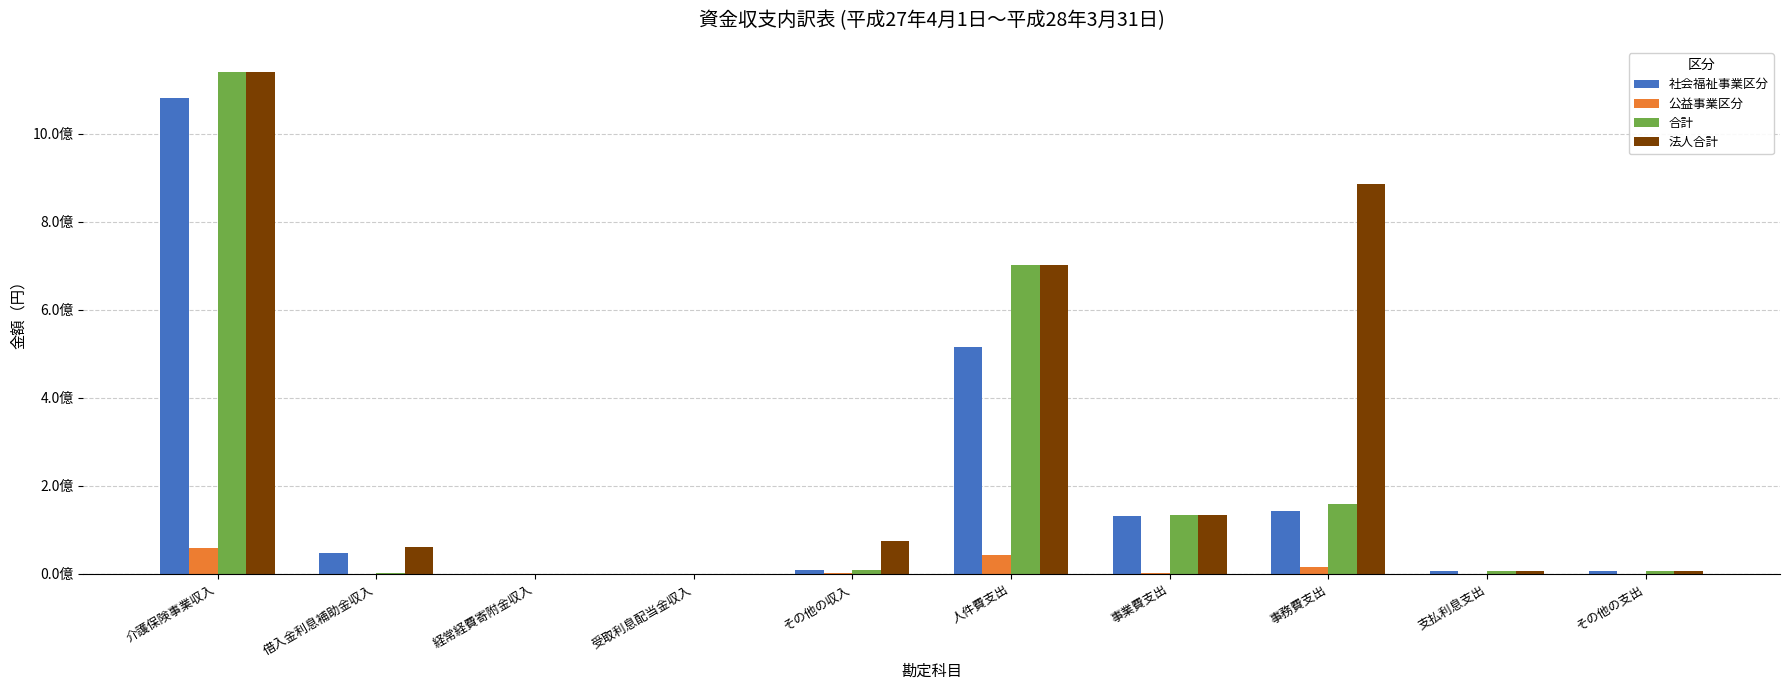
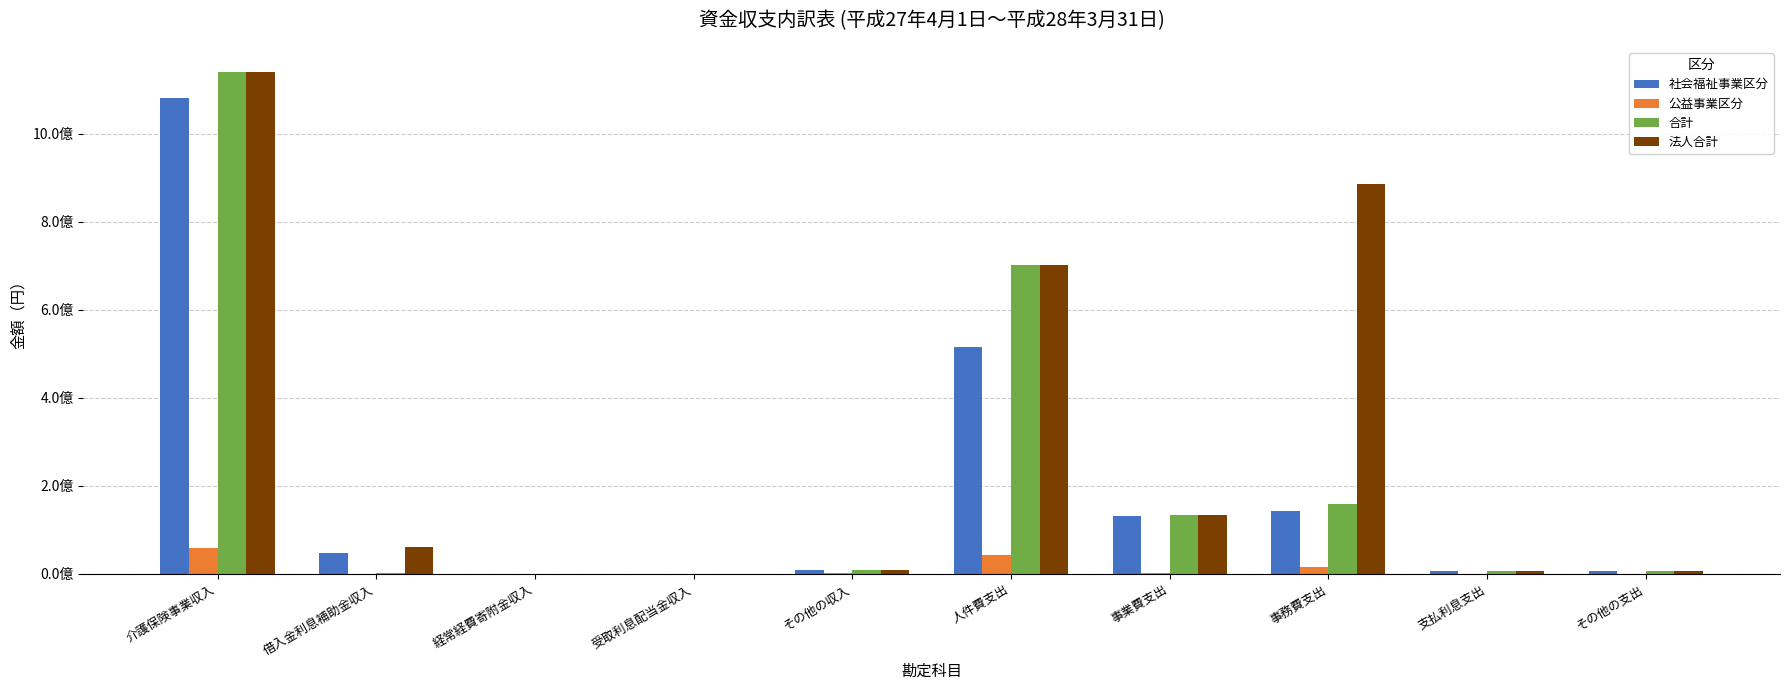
  {
    "社会福祉事業区分": {
      "介護保険事業収入": "10.8億",
      "借入金利息補助金収入": "0.5億",
      "その他の収入": "0.1億",
      "人件費支出": "5.2億",
      "事業費支出": "1.3億",
      "事務費支出": "1.4億",
      "支払利息支出": "0.1億",
      "その他の支出": "0.1億"
    },
    "公益事業区分": {
      "介護保険事業収入": "0.6億",
      "借入金利息補助金収入": "0.0億",
      "経常経費寄附金収入": "0.0億",
      "人件費支出": "0.4億",
      "事務費支出": "0.1億",
      "支払利息支出": "0.0億",
      "その他の支出": "0.0億"
    },
    "合計": {
      "介護保険事業収入": "11.4億",
      "その他の収入": "0.1億",
      "人件費支出": "7.0億",
      "事業費支出": "1.3億",
      "事務費支出": "1.6億",
      "支払利息支出": "0.1億",
      "その他の支出": "0.1億"
    },
    "法人合計": {
      "介護保険事業収入": "11.4億",
      "借入金利息補助金収入": "0.6億",
-     "その他の収入": "0.7億",
+     "その他の収入": "0.1億",
      "人件費支出": "7.0億",
      "事業費支出": "1.3億",
      "事務費支出": "8.9億",
      "支払利息支出": "0.1億",
      "その他の支出": "0.1億"
    }
  }
